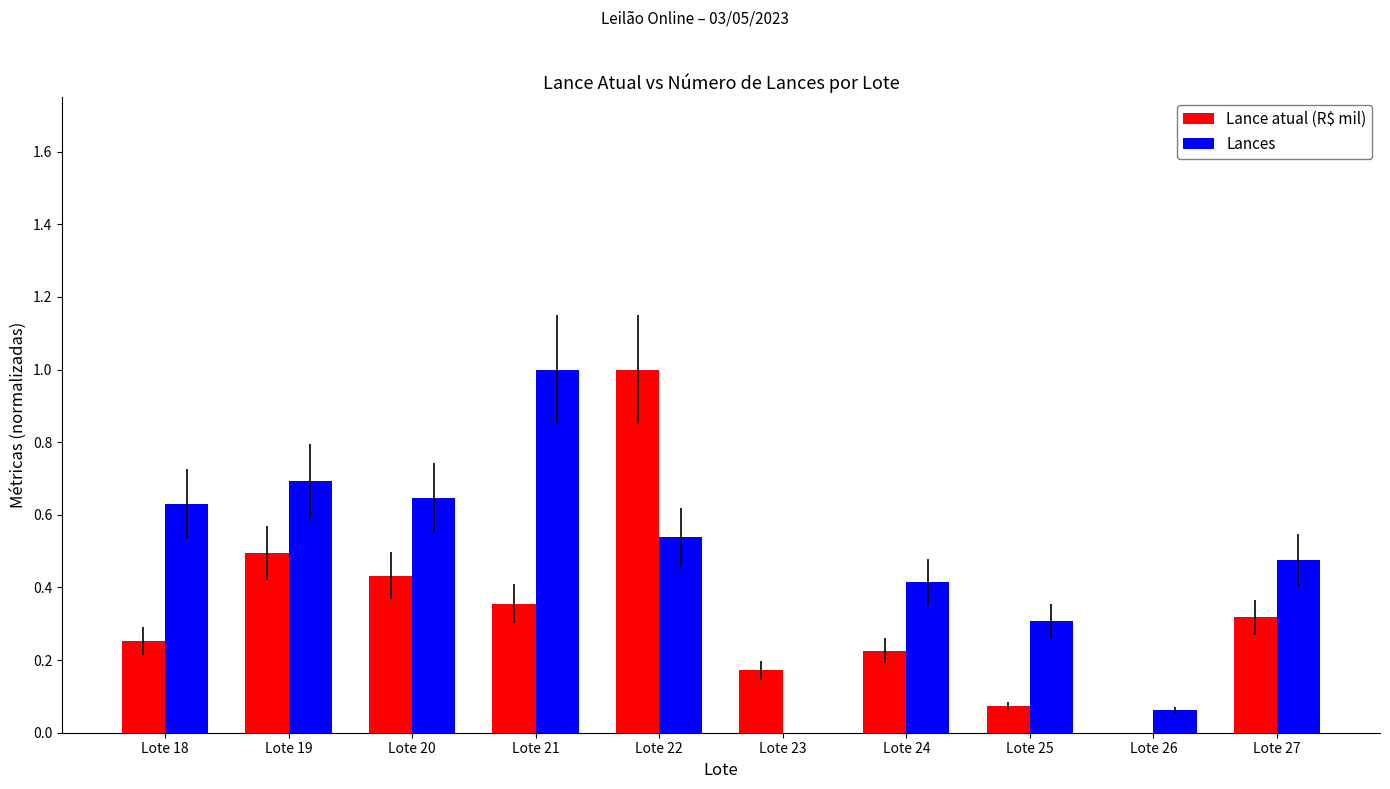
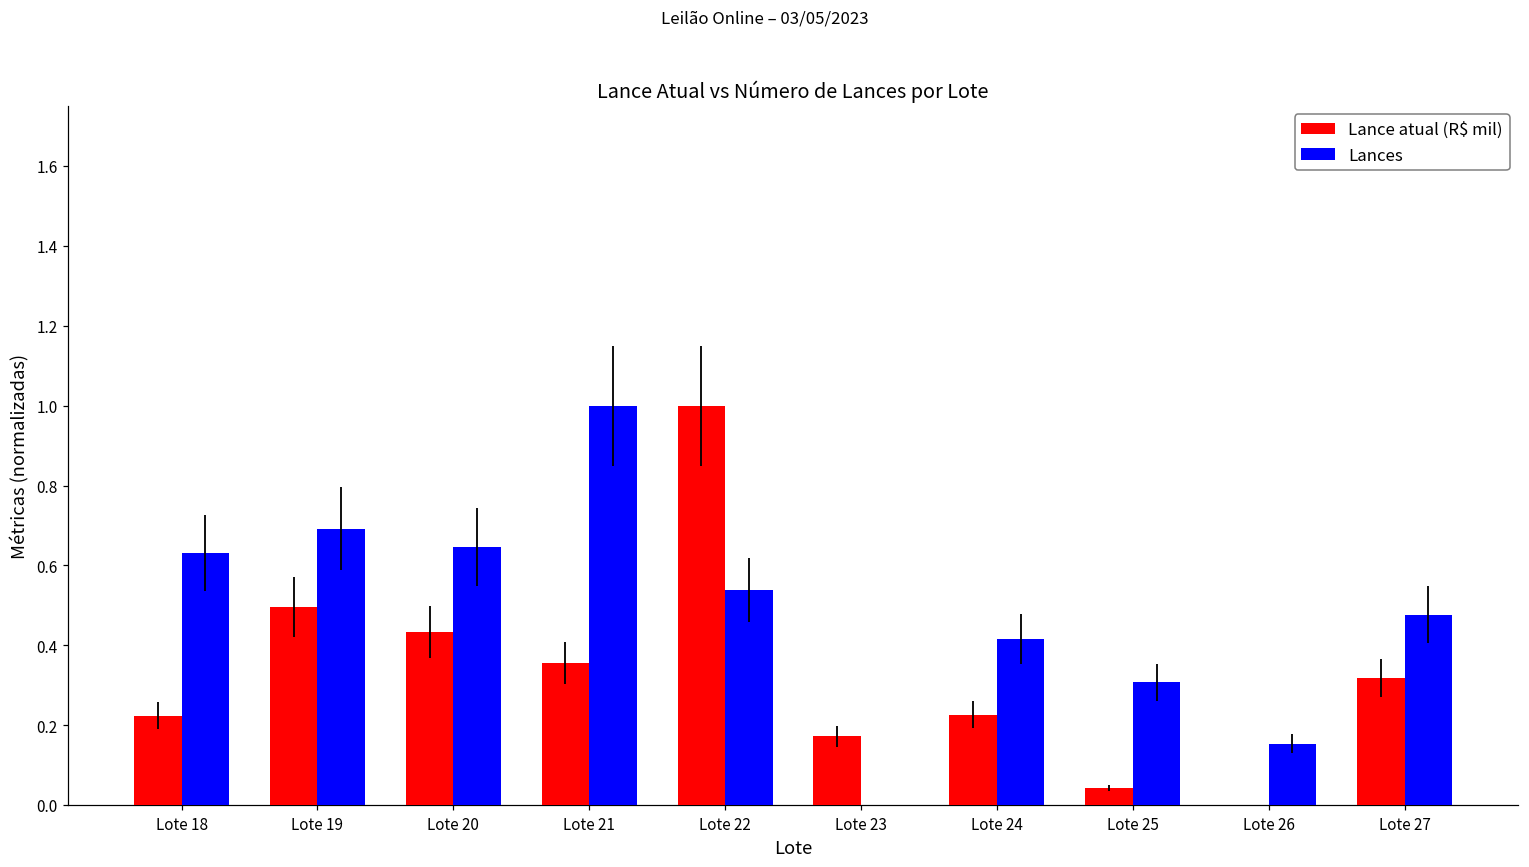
  {
    "Lance atual (R$ mil)": {
-     "Lote 18": 0.25,
+     "Lote 18": 0.22,
      "Lote 19": 0.50,
      "Lote 20": 0.43,
      "Lote 21": 0.36,
      "Lote 22": 1.00,
      "Lote 23": 0.17,
      "Lote 24": 0.23,
-     "Lote 25": 0.07,
+     "Lote 25": 0.04,
      "Lote 26": 0.00,
      "Lote 27": 0.32
    },
    "Lances": {
      "Lote 18": 0.63,
      "Lote 19": 0.69,
      "Lote 20": 0.65,
      "Lote 21": 1.00,
      "Lote 22": 0.54,
      "Lote 23": 0.00,
      "Lote 24": 0.42,
      "Lote 25": 0.31,
-     "Lote 26": 0.06,
+     "Lote 26": 0.15,
      "Lote 27": 0.48
    }
  }
